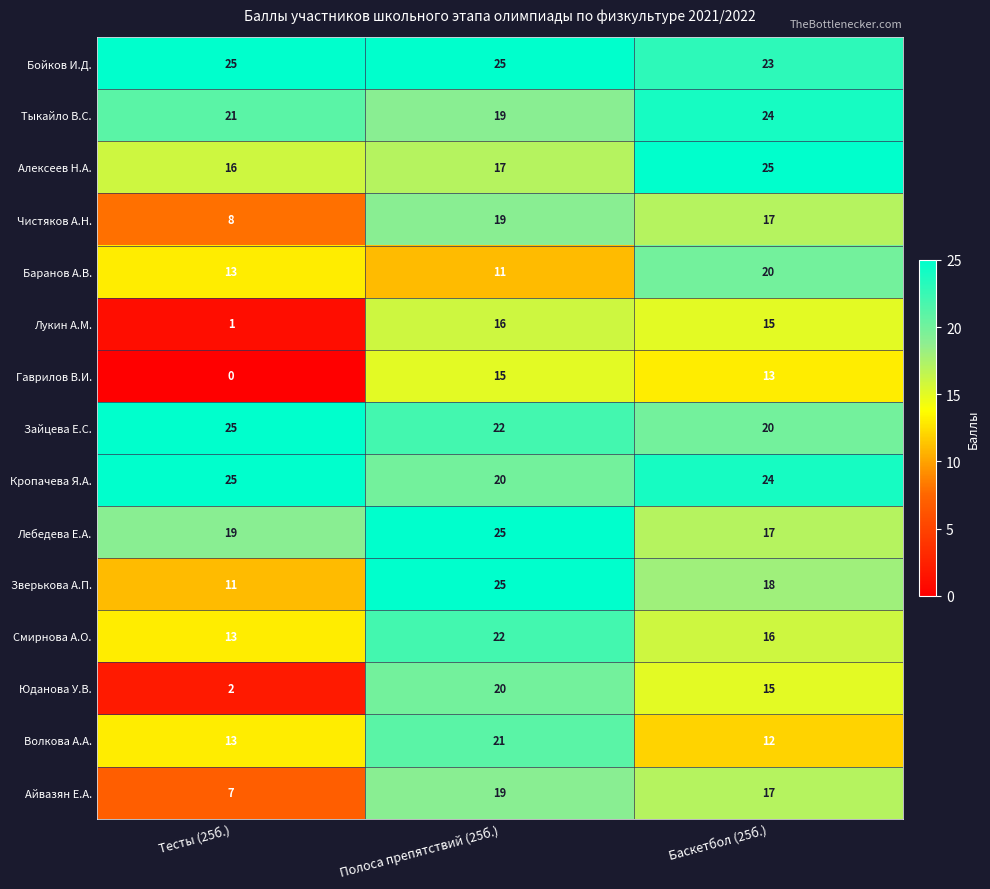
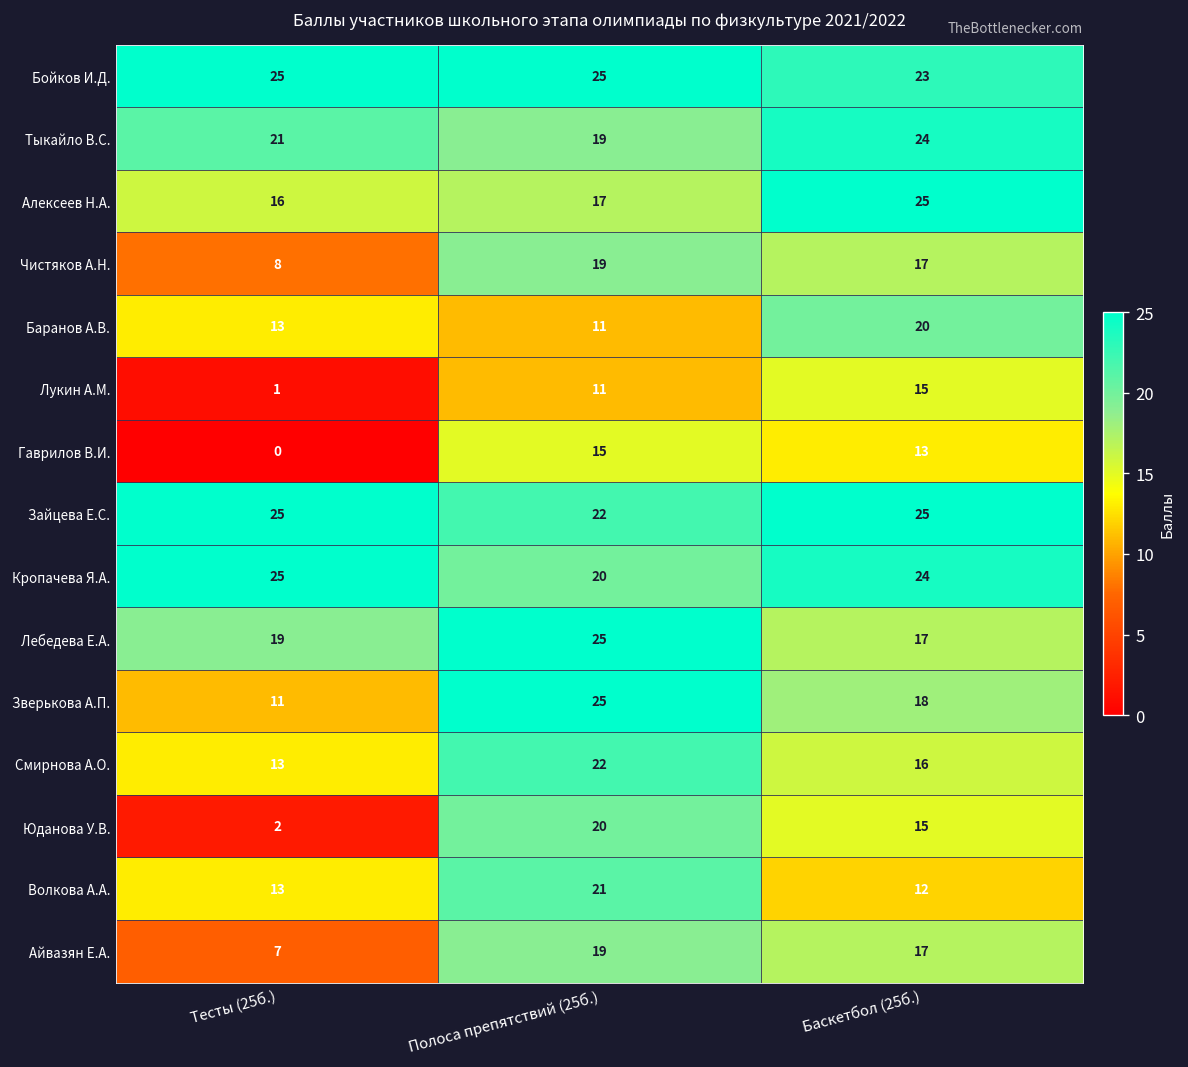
  {
    "Бойков И.Д.": {
      "Тесты (25б.)": 25,
      "Полоса препятствий (25б.)": 25,
      "Баскетбол (25б.)": 23
    },
    "Тыкайло В.С.": {
      "Тесты (25б.)": 21,
      "Полоса препятствий (25б.)": 19,
      "Баскетбол (25б.)": 24
    },
    "Алексеев Н.А.": {
      "Тесты (25б.)": 16,
      "Полоса препятствий (25б.)": 17,
      "Баскетбол (25б.)": 25
    },
    "Чистяков А.Н.": {
      "Тесты (25б.)": 8,
      "Полоса препятствий (25б.)": 19,
      "Баскетбол (25б.)": 17
    },
    "Баранов А.В.": {
      "Тесты (25б.)": 13,
      "Полоса препятствий (25б.)": 11,
      "Баскетбол (25б.)": 20
    },
    "Лукин А.М.": {
      "Тесты (25б.)": 1,
-     "Полоса препятствий (25б.)": 16,
+     "Полоса препятствий (25б.)": 11,
      "Баскетбол (25б.)": 15
    },
    "Гаврилов В.И.": {
      "Тесты (25б.)": 0,
      "Полоса препятствий (25б.)": 15,
      "Баскетбол (25б.)": 13
    },
    "Зайцева Е.С.": {
      "Тесты (25б.)": 25,
      "Полоса препятствий (25б.)": 22,
-     "Баскетбол (25б.)": 20
+     "Баскетбол (25б.)": 25
    },
    "Кропачева Я.А.": {
      "Тесты (25б.)": 25,
      "Полоса препятствий (25б.)": 20,
      "Баскетбол (25б.)": 24
    },
    "Лебедева Е.А.": {
      "Тесты (25б.)": 19,
      "Полоса препятствий (25б.)": 25,
      "Баскетбол (25б.)": 17
    },
    "Зверькова А.П.": {
      "Тесты (25б.)": 11,
      "Полоса препятствий (25б.)": 25,
      "Баскетбол (25б.)": 18
    },
    "Смирнова А.О.": {
      "Тесты (25б.)": 13,
      "Полоса препятствий (25б.)": 22,
      "Баскетбол (25б.)": 16
    },
    "Юданова У.В.": {
      "Тесты (25б.)": 2,
      "Полоса препятствий (25б.)": 20,
      "Баскетбол (25б.)": 15
    },
    "Волкова А.А.": {
      "Тесты (25б.)": 13,
      "Полоса препятствий (25б.)": 21,
      "Баскетбол (25б.)": 12
    },
    "Айвазян Е.А.": {
      "Тесты (25б.)": 7,
      "Полоса препятствий (25б.)": 19,
      "Баскетбол (25б.)": 17
    }
  }
